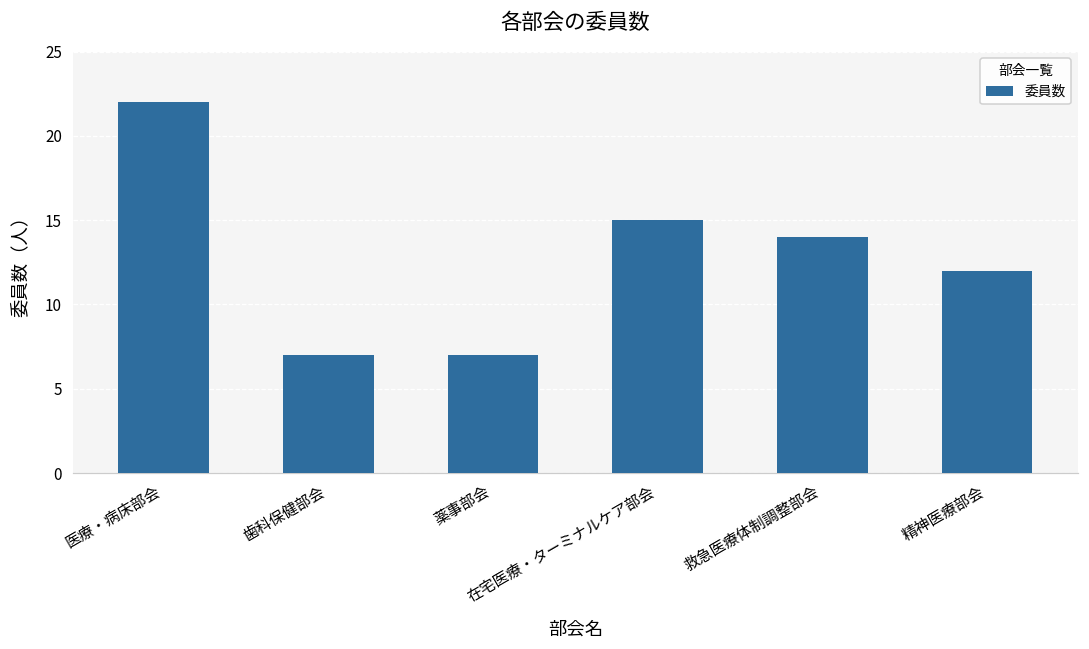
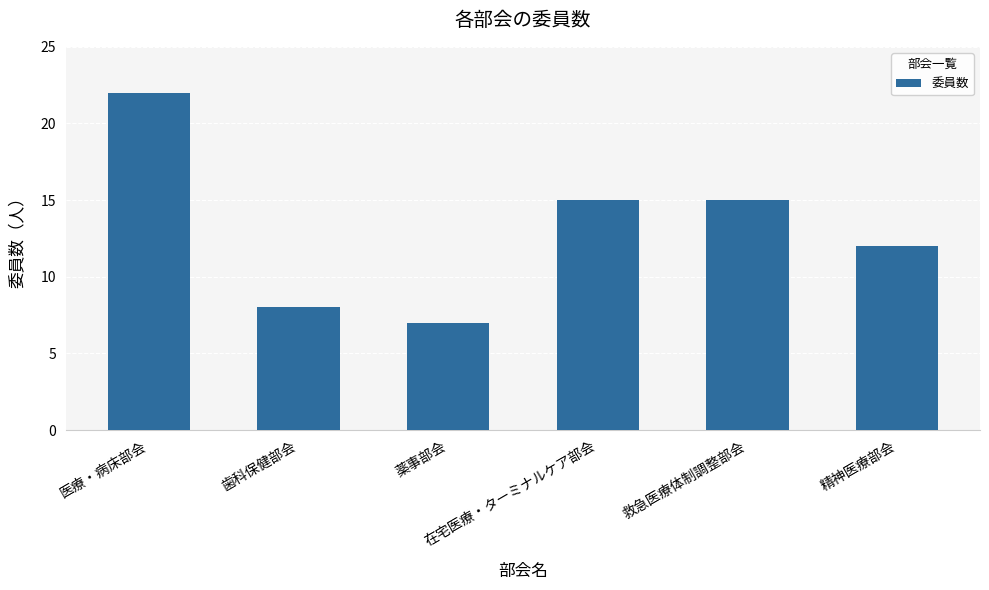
  {
    "医療・病床部会": 22,
-   "歯科保健部会": 7,
+   "歯科保健部会": 8,
    "薬事部会": 7,
    "在宅医療・ターミナルケア部会": 15,
-   "救急医療体制調整部会": 14,
+   "救急医療体制調整部会": 15,
    "精神医療部会": 12
  }
